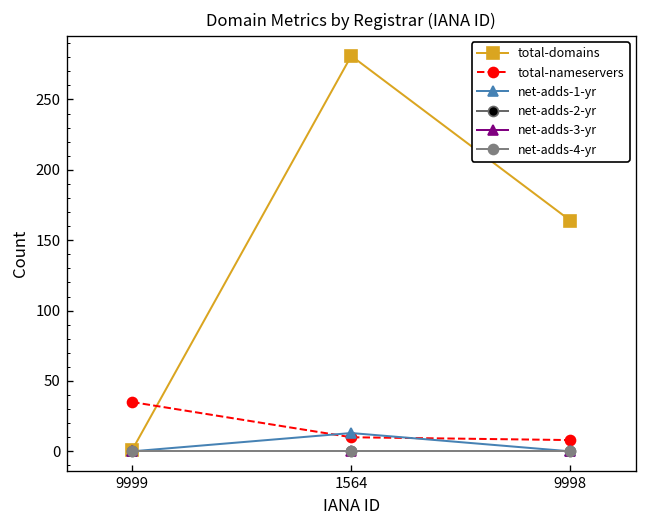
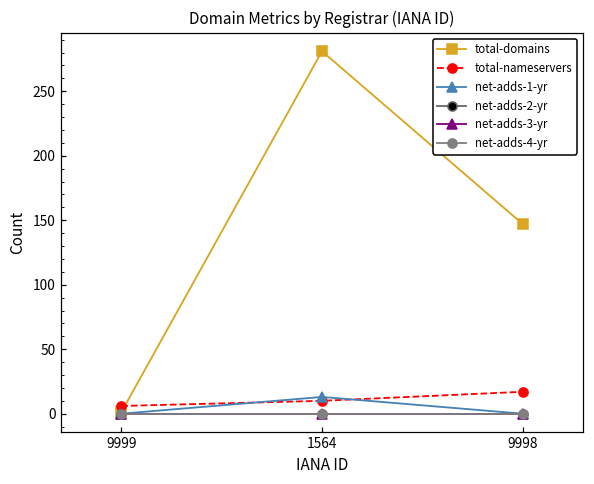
  {
    "total-domains": {
      "1564": 281,
-     "9998": 164
+     "9998": 147
    },
    "total-nameservers": {
-     "9999": 35,
+     "9999": 6,
      "1564": 10,
-     "9998": 8
+     "9998": 17
    },
    "net-adds-1-yr": {
      "1564": 13
    },
    "net-adds-4-yr": {
      "1564": 0
    }
  }
